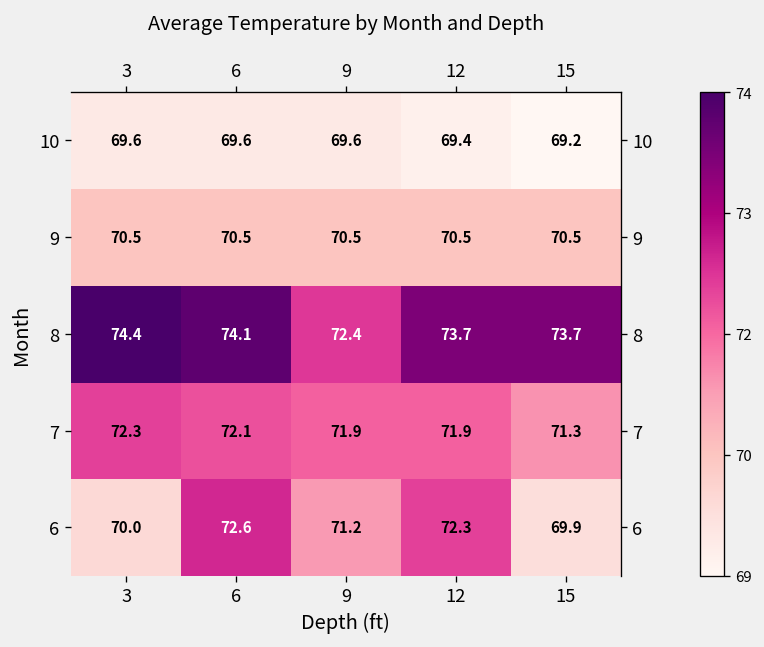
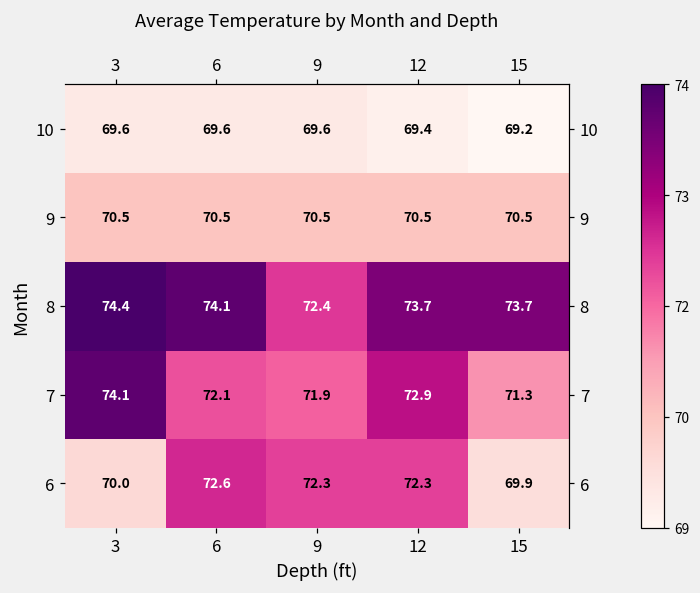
  {
    "10": {
      "3": 69.6,
      "6": 69.6,
      "9": 69.6,
      "12": 69.4,
      "15": 69.2
    },
    "9": {
      "3": 70.5,
      "6": 70.5,
      "9": 70.5,
      "12": 70.5,
      "15": 70.5
    },
    "8": {
      "3": 74.4,
      "6": 74.1,
      "9": 72.4,
      "12": 73.7,
      "15": 73.7
    },
    "7": {
-     "3": 72.3,
+     "3": 74.1,
      "6": 72.1,
      "9": 71.9,
-     "12": 71.9,
+     "12": 72.9,
      "15": 71.3
    },
    "6": {
      "3": 70.0,
      "6": 72.6,
-     "9": 71.2,
+     "9": 72.3,
      "12": 72.3,
      "15": 69.9
    }
  }
